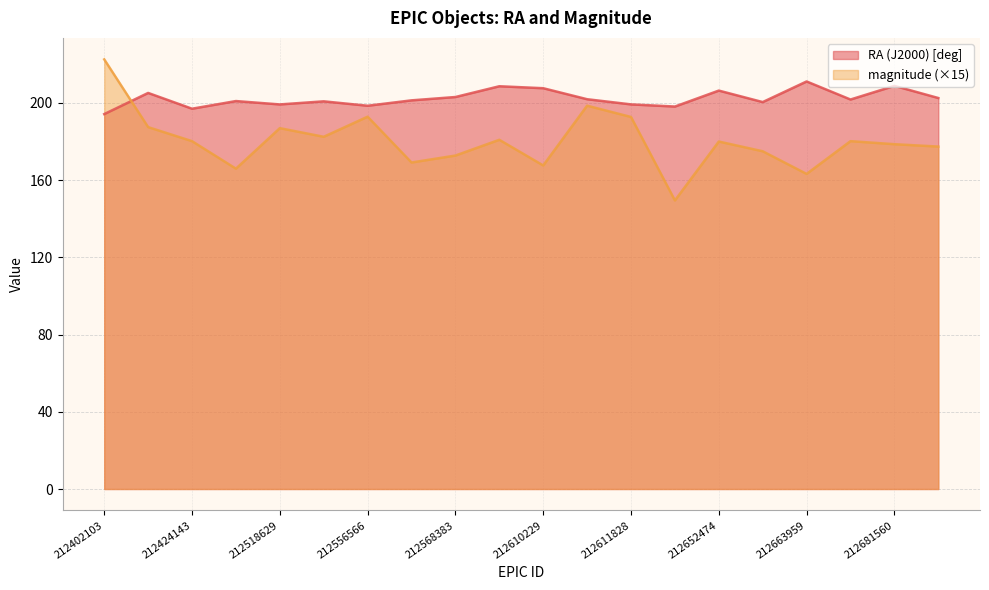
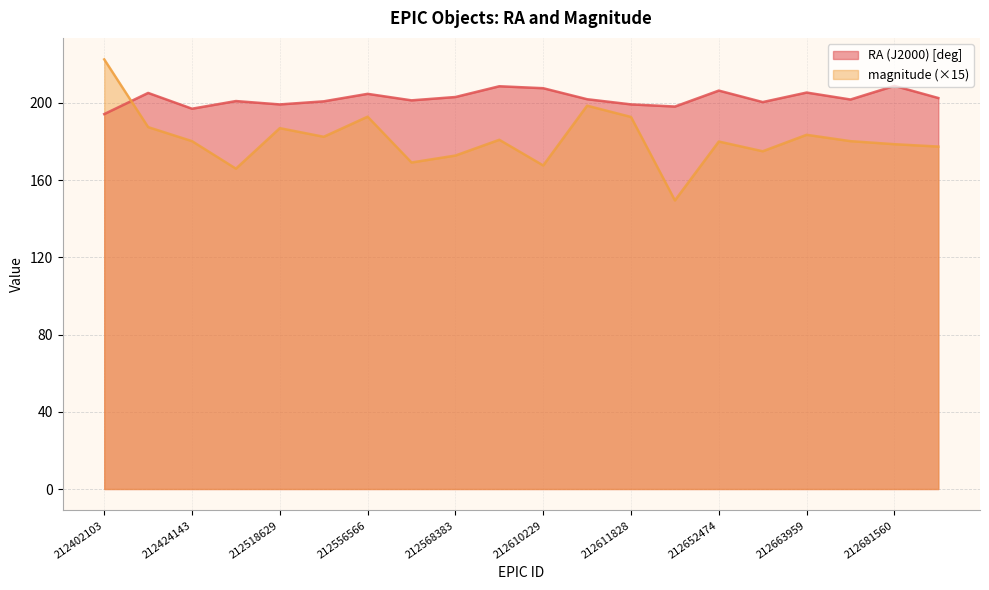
  {
    "RA (J2000) [deg]": {
      "212402103": 194,
      "212424143": 197,
      "212518629": 199,
-     "212556566": 199,
+     "212556566": 205,
      "212568383": 203,
      "212610229": 208,
      "212611828": 199,
      "212652474": 206,
-     "212663959": 211
+     "212663959": 205
    },
    "magnitude (×15)": {
      "212402103": 223,
      "212424143": 180,
      "212518629": 187,
      "212556566": 193,
      "212568383": 173,
      "212610229": 168,
      "212611828": 193,
      "212652474": 180,
-     "212663959": 163,
+     "212663959": 183,
      "212681560": 179
    }
  }
